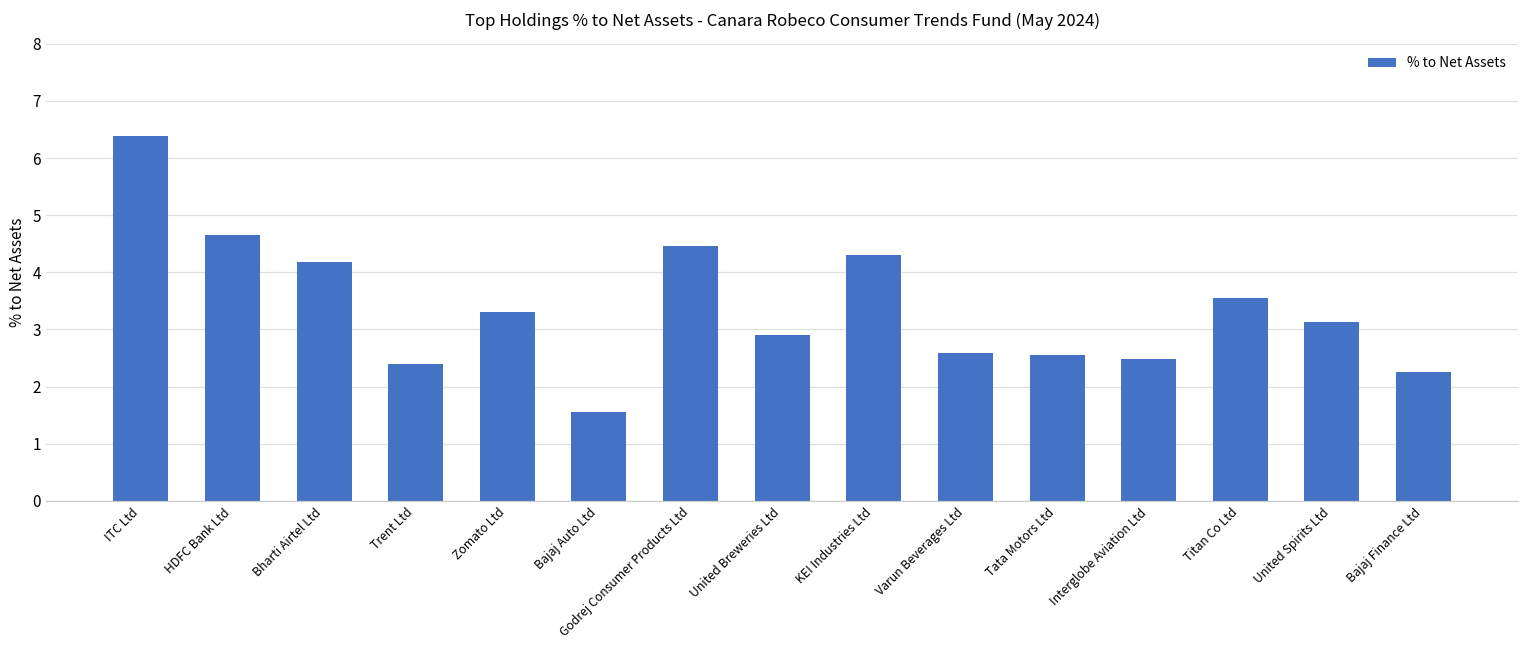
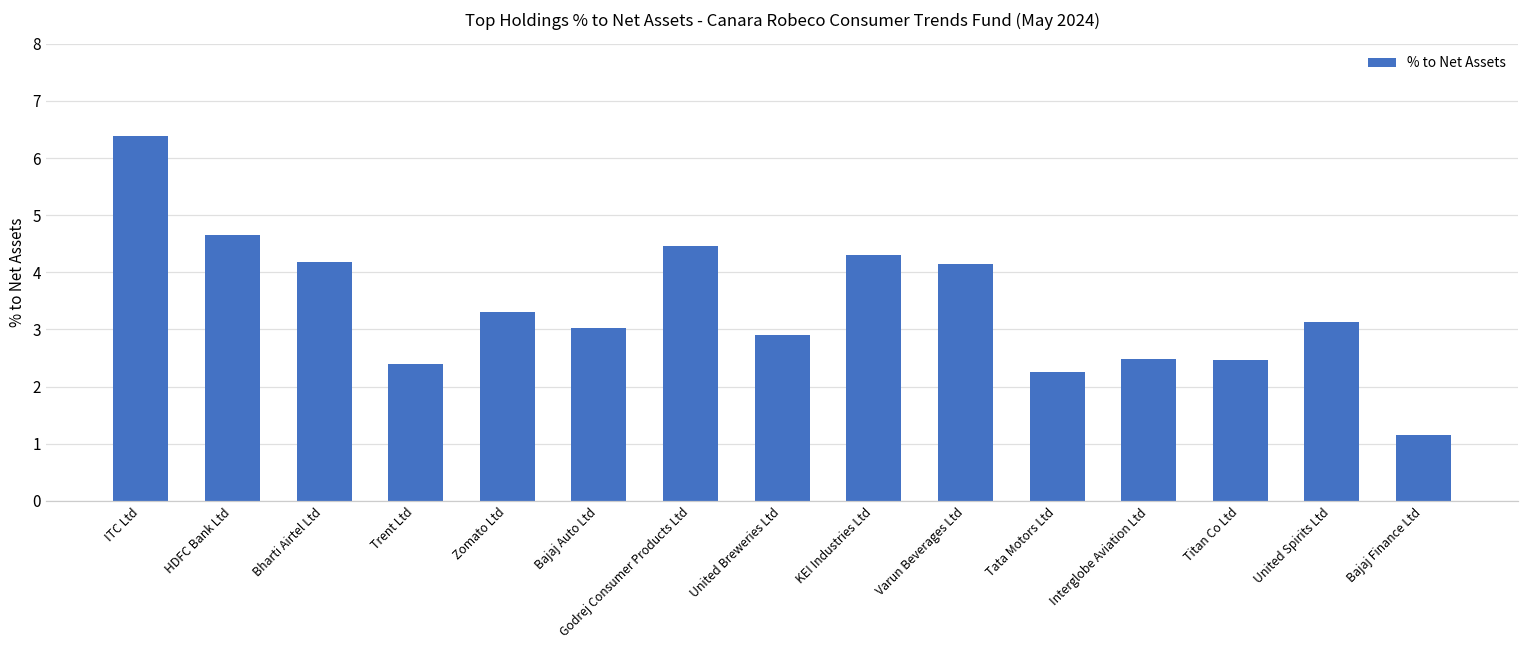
  {
    "ITC Ltd": 6.4,
    "HDFC Bank Ltd": 4.7,
    "Bharti Airtel Ltd": 4.2,
    "Trent Ltd": 2.4,
    "Zomato Ltd": 3.3,
-   "Bajaj Auto Ltd": 1.6,
+   "Bajaj Auto Ltd": 3.0,
    "Godrej Consumer Products Ltd": 4.5,
    "United Breweries Ltd": 2.9,
    "KEI Industries Ltd": 4.3,
-   "Varun Beverages Ltd": 2.6,
-   "Tata Motors Ltd": 2.6,
+   "Varun Beverages Ltd": 4.1,
+   "Tata Motors Ltd": 2.3,
    "Interglobe Aviation Ltd": 2.5,
-   "Titan Co Ltd": 3.6,
+   "Titan Co Ltd": 2.5,
    "United Spirits Ltd": 3.1,
-   "Bajaj Finance Ltd": 2.3
+   "Bajaj Finance Ltd": 1.2
  }
